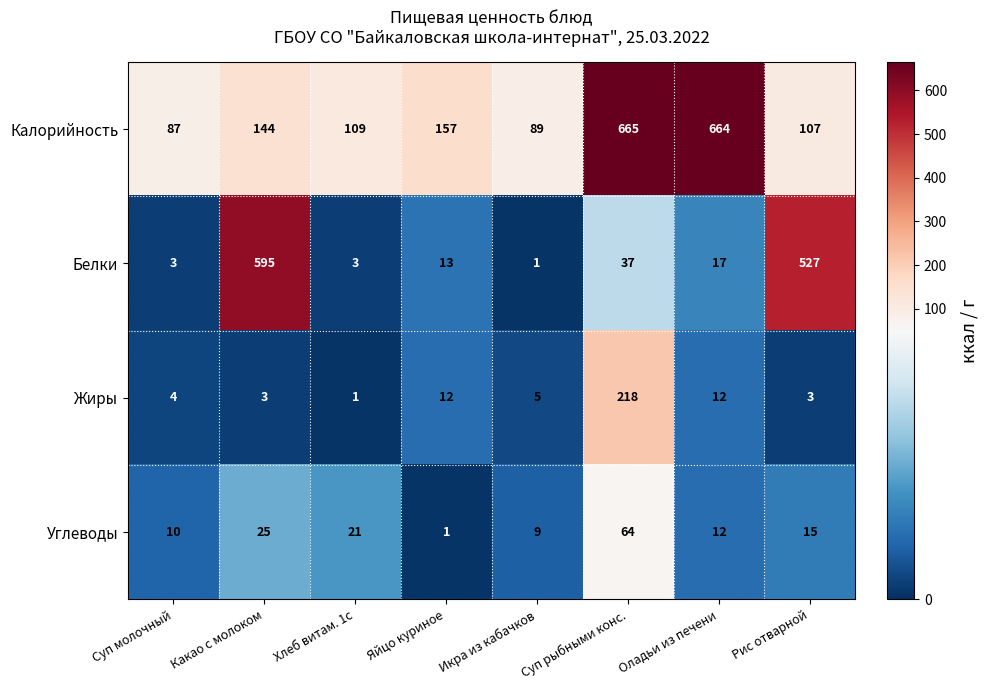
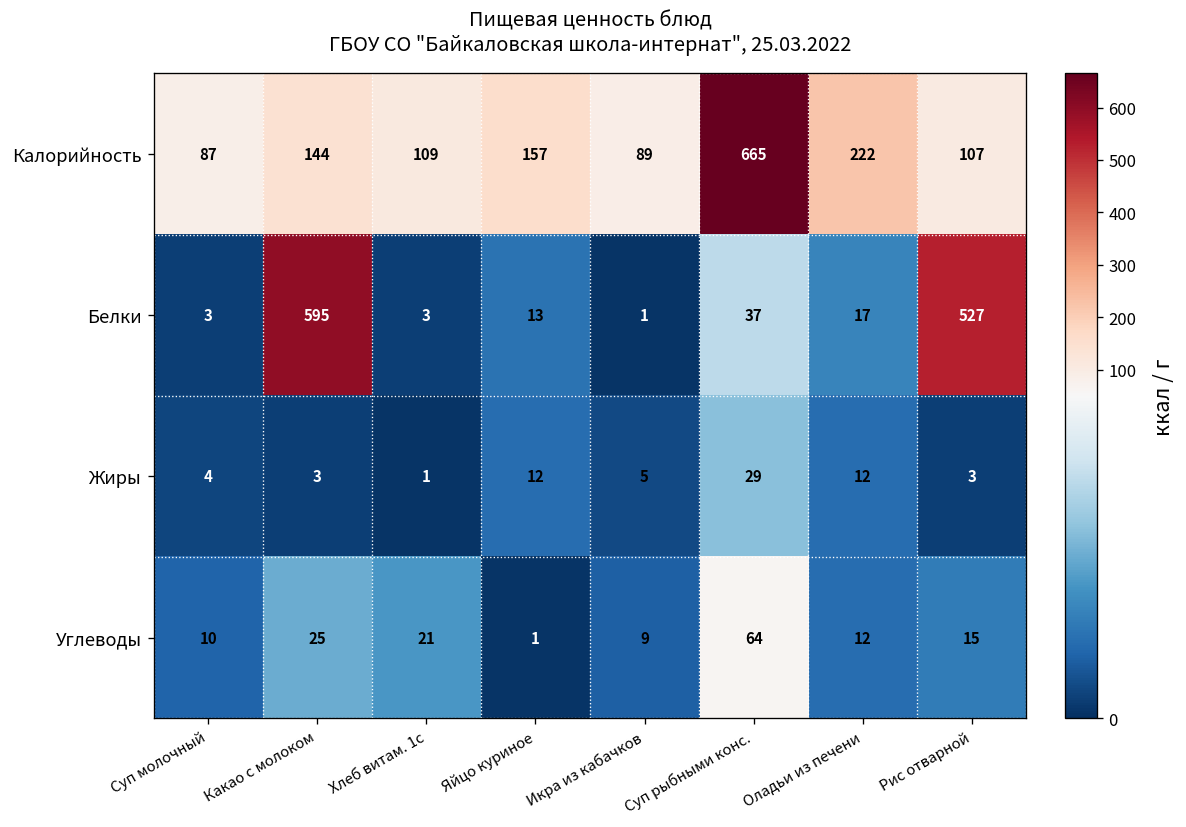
  {
    "Калорийность": {
      "Суп молочный": 87,
      "Какао с молоком": 144,
      "Хлеб витам. 1с": 109,
      "Яйцо куриное": 157,
      "Икра из кабачков": 89,
      "Суп рыбными конс.": 665,
-     "Оладьи из печени": 664,
+     "Оладьи из печени": 222,
      "Рис отварной": 107
    },
    "Белки": {
      "Суп молочный": 3,
      "Какао с молоком": 595,
      "Хлеб витам. 1с": 3,
      "Яйцо куриное": 13,
      "Икра из кабачков": 1,
      "Суп рыбными конс.": 37,
      "Оладьи из печени": 17,
      "Рис отварной": 527
    },
    "Жиры": {
      "Суп молочный": 4,
      "Какао с молоком": 3,
      "Хлеб витам. 1с": 1,
      "Яйцо куриное": 12,
      "Икра из кабачков": 5,
-     "Суп рыбными конс.": 218,
+     "Суп рыбными конс.": 29,
      "Оладьи из печени": 12,
      "Рис отварной": 3
    },
    "Углеводы": {
      "Суп молочный": 10,
      "Какао с молоком": 25,
      "Хлеб витам. 1с": 21,
      "Яйцо куриное": 1,
      "Икра из кабачков": 9,
      "Суп рыбными конс.": 64,
      "Оладьи из печени": 12,
      "Рис отварной": 15
    }
  }
